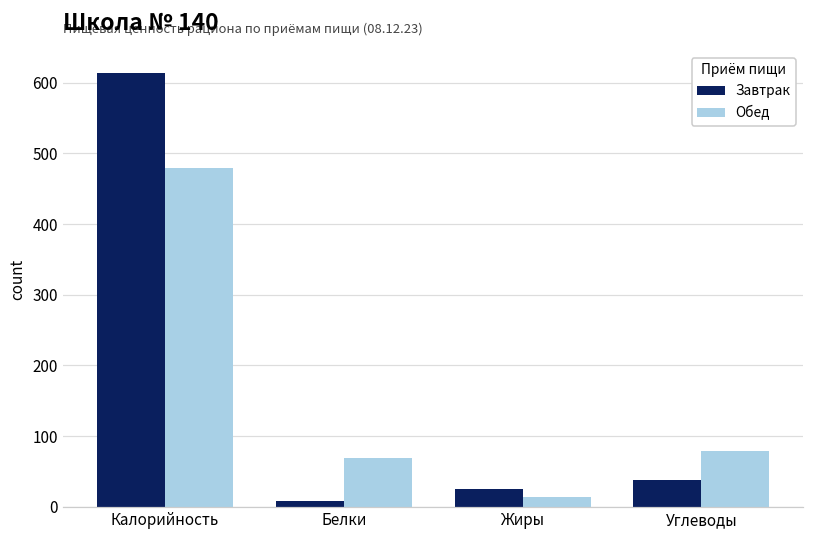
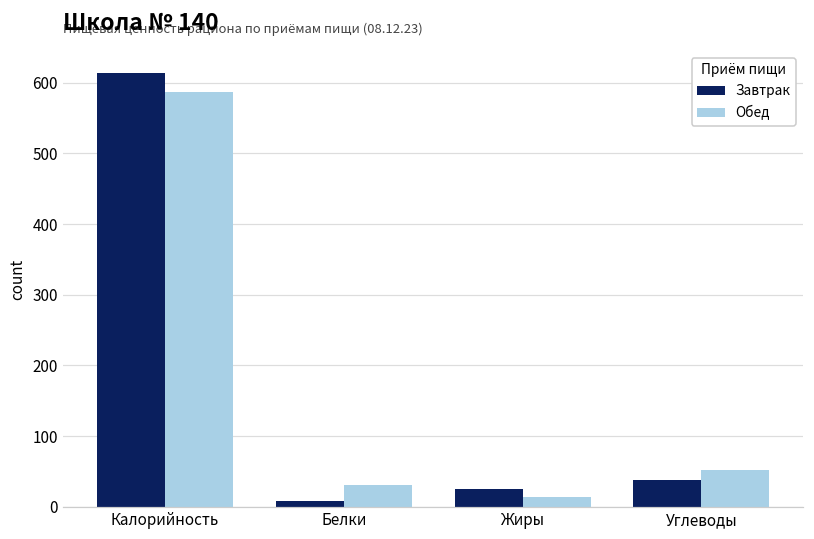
  {
    "Завтрак": {
      "Калорийность": 610,
      "Белки": 10,
      "Жиры": 30,
      "Углеводы": 40
    },
    "Обед": {
-     "Калорийность": 480,
-     "Белки": 70,
+     "Калорийность": 590,
+     "Белки": 30,
      "Жиры": 10,
-     "Углеводы": 80
+     "Углеводы": 50
    }
  }
